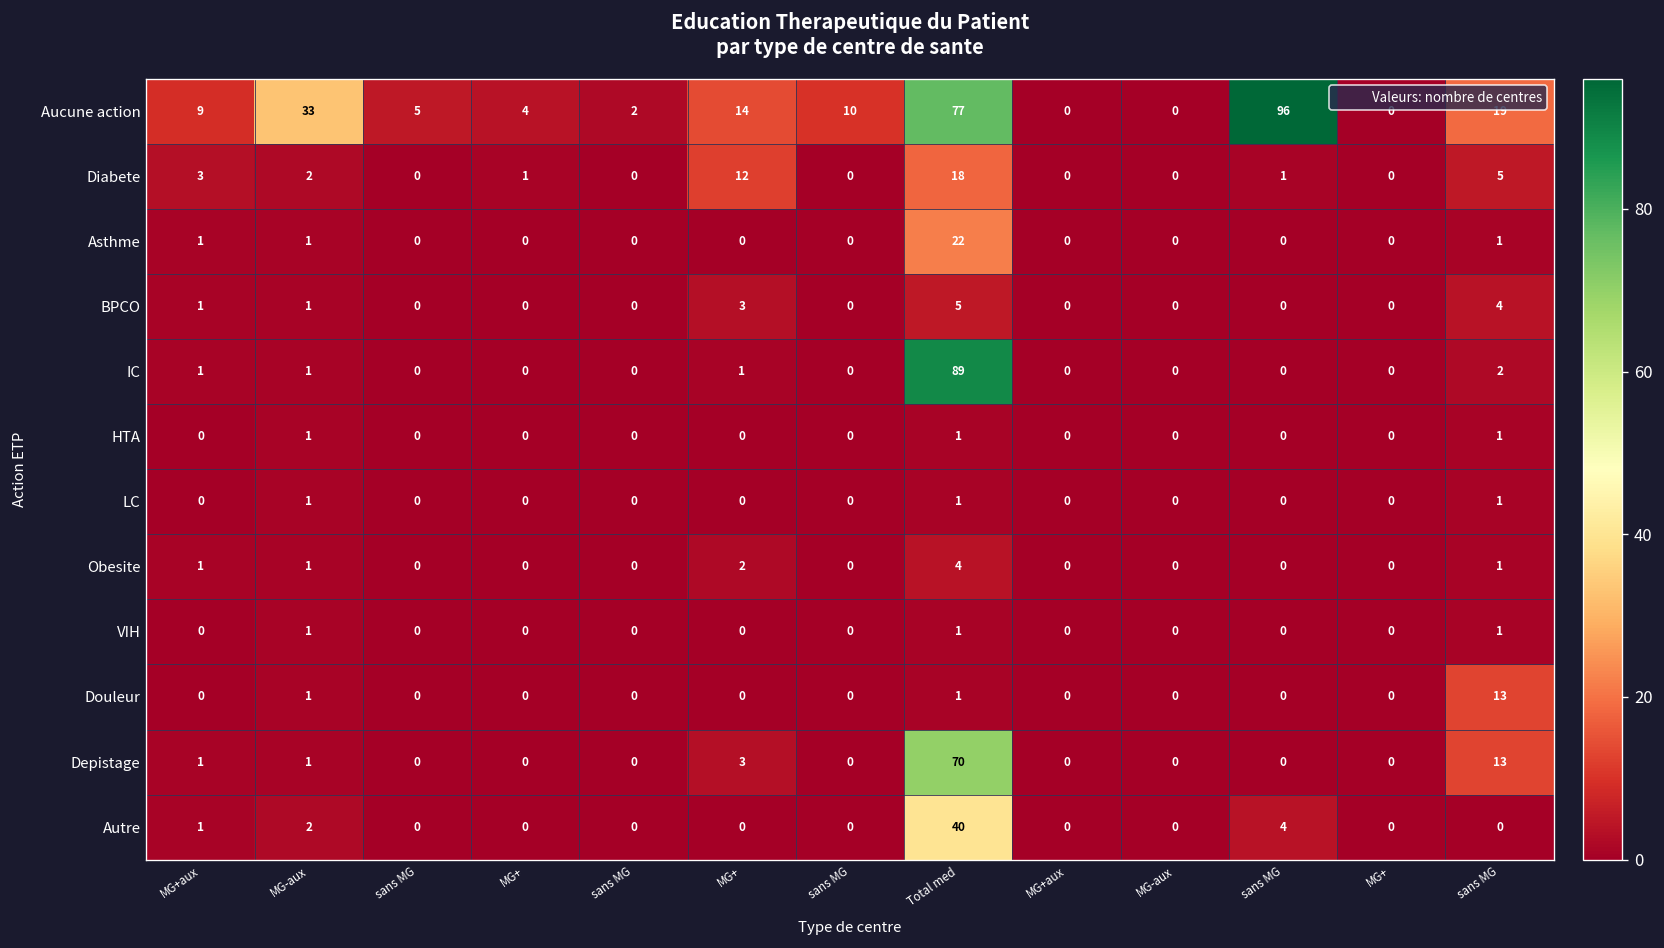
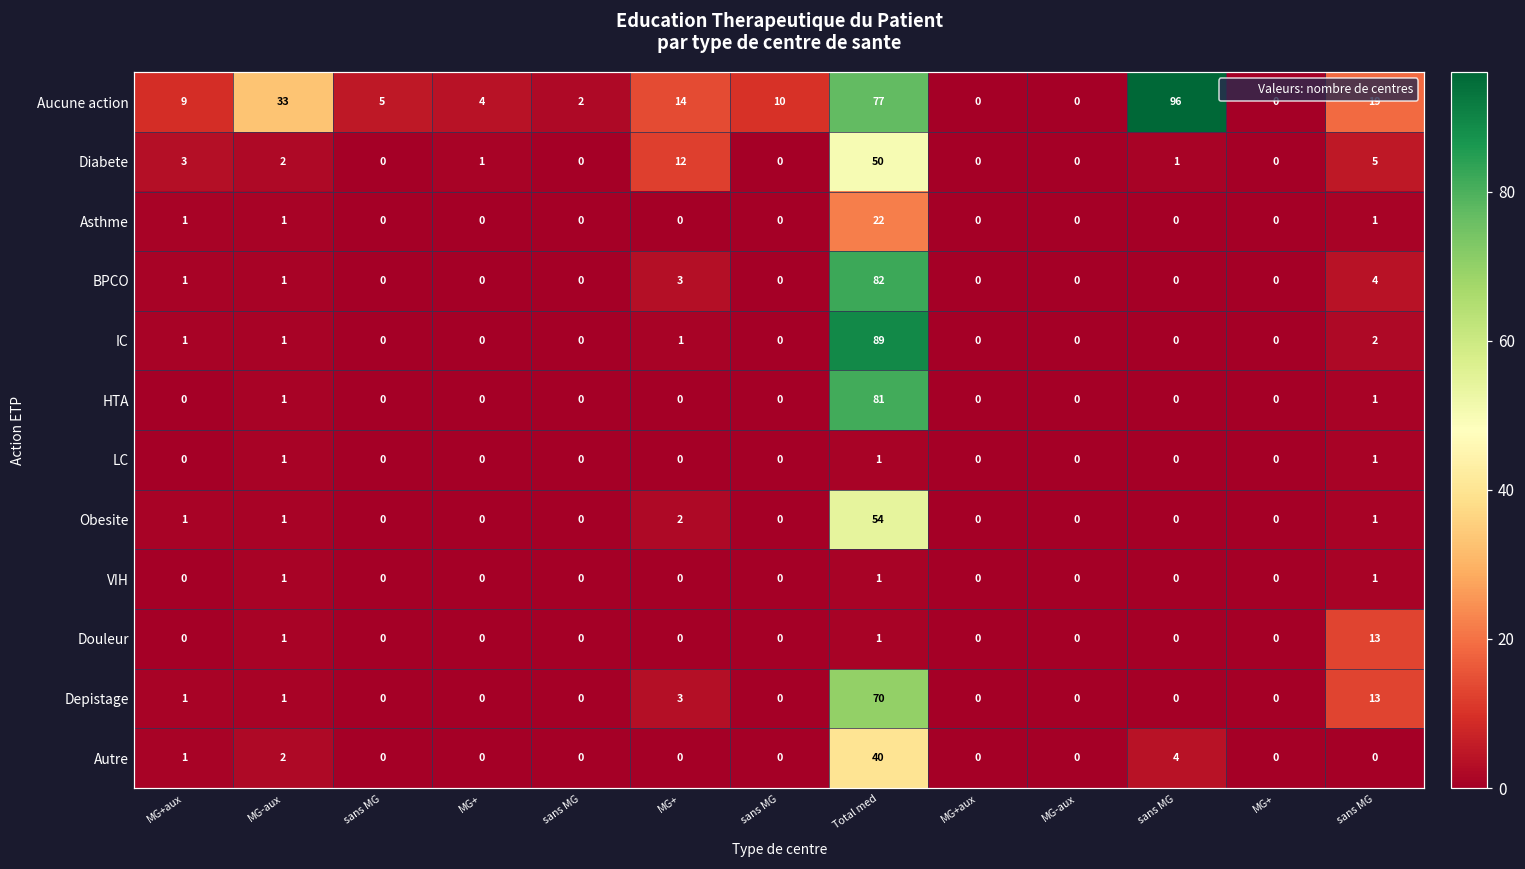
  {
    "Aucune action": {
      "Total med": 77
    },
    "Diabete": {
-     "Total med": 18
+     "Total med": 50
    },
    "Asthme": {
      "Total med": 22
    },
    "BPCO": {
-     "Total med": 5
+     "Total med": 82
    },
    "IC": {
      "Total med": 89
    },
    "HTA": {
-     "Total med": 1
+     "Total med": 81
    },
    "LC": {
      "Total med": 1
    },
    "Obesite": {
-     "Total med": 4
+     "Total med": 54
    },
    "VIH": {
      "Total med": 1
    },
    "Douleur": {
      "Total med": 1
    },
    "Depistage": {
      "Total med": 70
    },
    "Autre": {
      "Total med": 40
    }
  }
